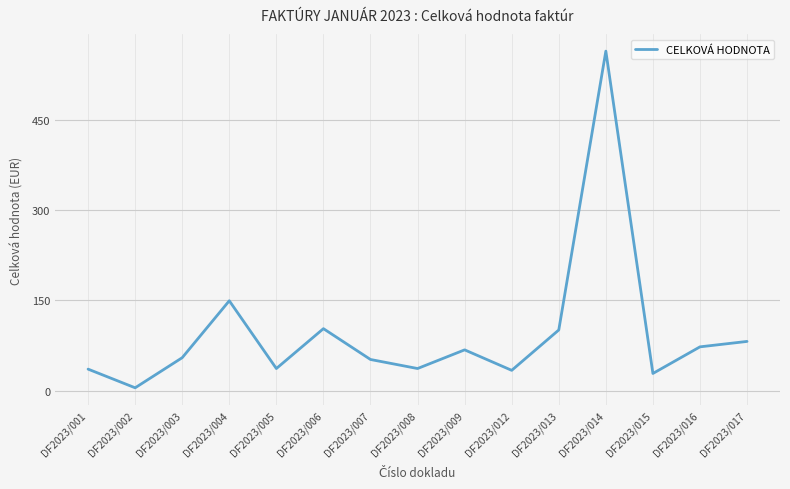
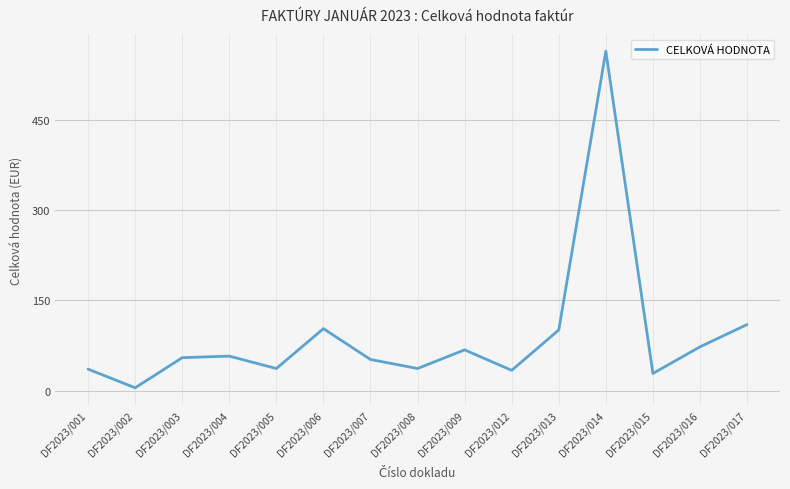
  {
    "DF2023/001": 40,
    "DF2023/002": 10,
    "DF2023/003": 60,
-   "DF2023/004": 150,
+   "DF2023/004": 60,
    "DF2023/005": 40,
    "DF2023/006": 100,
    "DF2023/007": 50,
    "DF2023/008": 40,
    "DF2023/009": 70,
    "DF2023/012": 30,
    "DF2023/013": 100,
    "DF2023/014": 560,
    "DF2023/015": 30,
    "DF2023/016": 70,
-   "DF2023/017": 80
+   "DF2023/017": 110
  }
